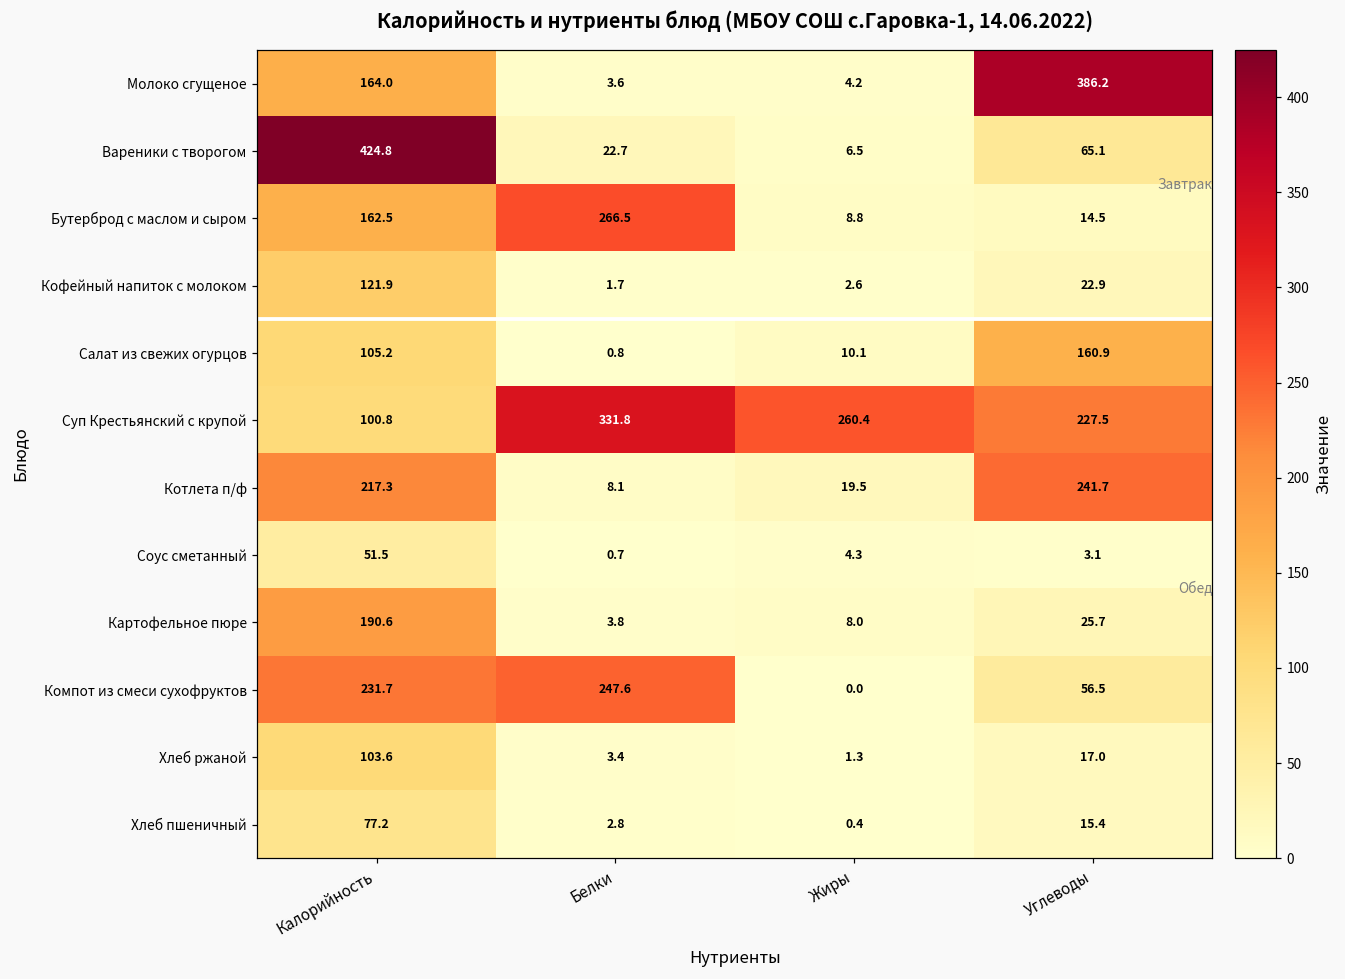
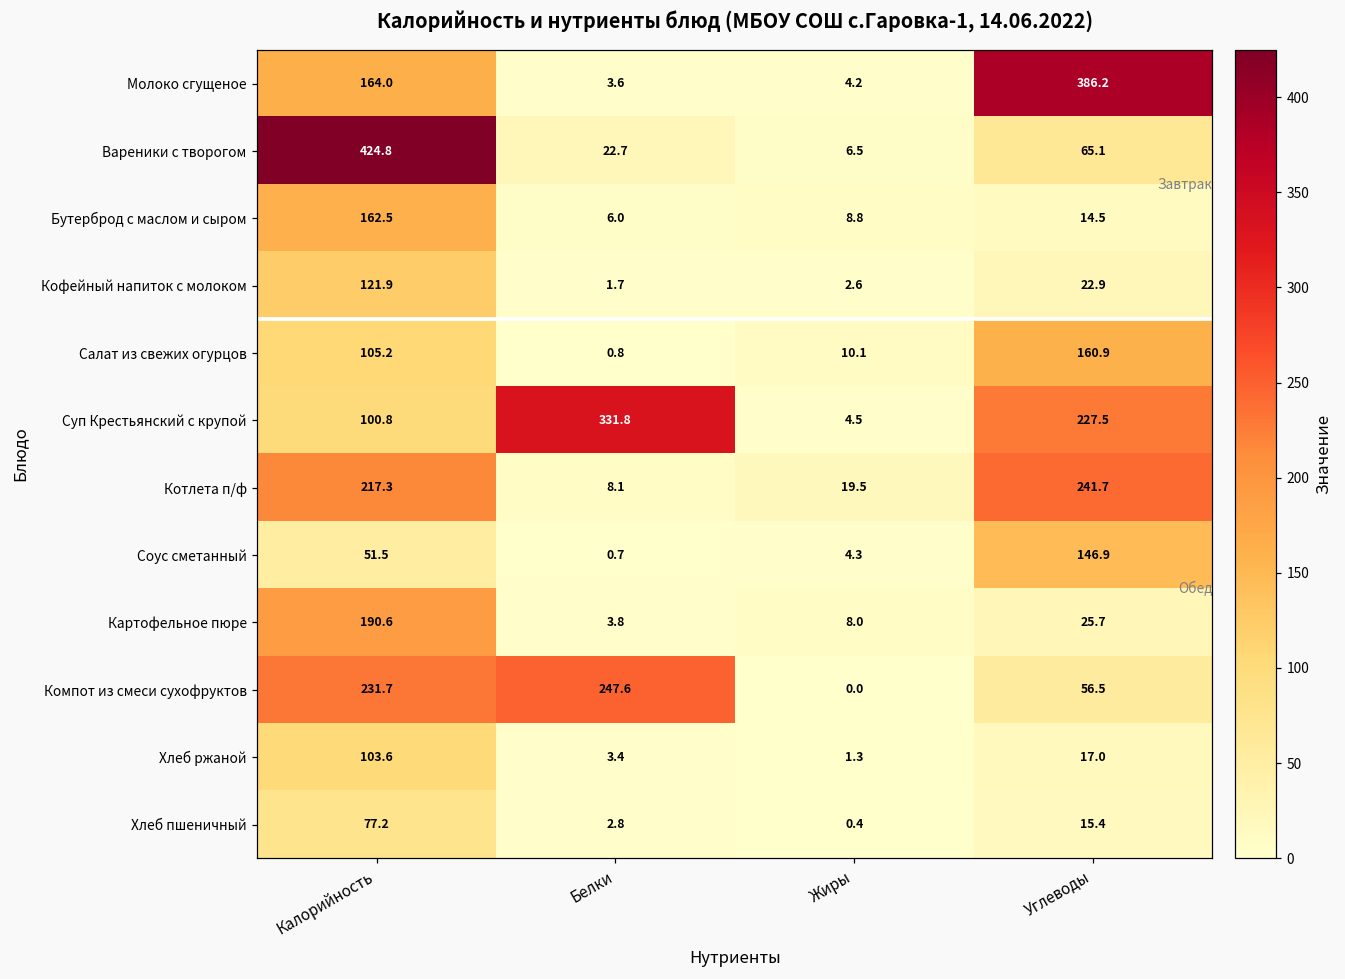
  {
    "Молоко сгущеное": {
      "Калорийность": 164.0,
      "Белки": 3.6,
      "Жиры": 4.2,
      "Углеводы": 386.2
    },
    "Вареники с творогом": {
      "Калорийность": 424.8,
      "Белки": 22.7,
      "Жиры": 6.5
    },
    "Бутерброд с маслом и сыром": {
      "Калорийность": 162.5,
-     "Белки": 266.5,
+     "Белки": 6.0,
      "Жиры": 8.8
    },
    "Кофейный напиток с молоком": {
      "Калорийность": 121.9,
      "Белки": 1.7,
      "Жиры": 2.6,
      "Углеводы": 22.9
    },
    "Салат из свежих огурцов": {
      "Калорийность": 105.2,
      "Белки": 0.8,
      "Жиры": 10.1,
      "Углеводы": 160.9
    },
    "Суп Крестьянский с крупой": {
      "Калорийность": 100.8,
      "Белки": 331.8,
-     "Жиры": 260.4,
+     "Жиры": 4.5,
      "Углеводы": 227.5
    },
    "Котлета п/ф": {
      "Калорийность": 217.3,
      "Белки": 8.1,
      "Жиры": 19.5,
      "Углеводы": 241.7
    },
    "Соус сметанный": {
      "Калорийность": 51.5,
      "Белки": 0.7,
      "Жиры": 4.3,
-     "Углеводы": 3.1
+     "Углеводы": 146.9
    },
    "Картофельное пюре": {
      "Калорийность": 190.6,
      "Белки": 3.8,
      "Жиры": 8.0
    },
    "Компот из смеси сухофруктов": {
      "Калорийность": 231.7,
      "Белки": 247.6,
      "Жиры": 0.0,
      "Углеводы": 56.5
    },
    "Хлеб ржаной": {
      "Калорийность": 103.6,
      "Белки": 3.4,
      "Жиры": 1.3,
      "Углеводы": 17.0
    },
    "Хлеб пшеничный": {
      "Калорийность": 77.2,
      "Белки": 2.8,
      "Жиры": 0.4,
      "Углеводы": 15.4
    }
  }
